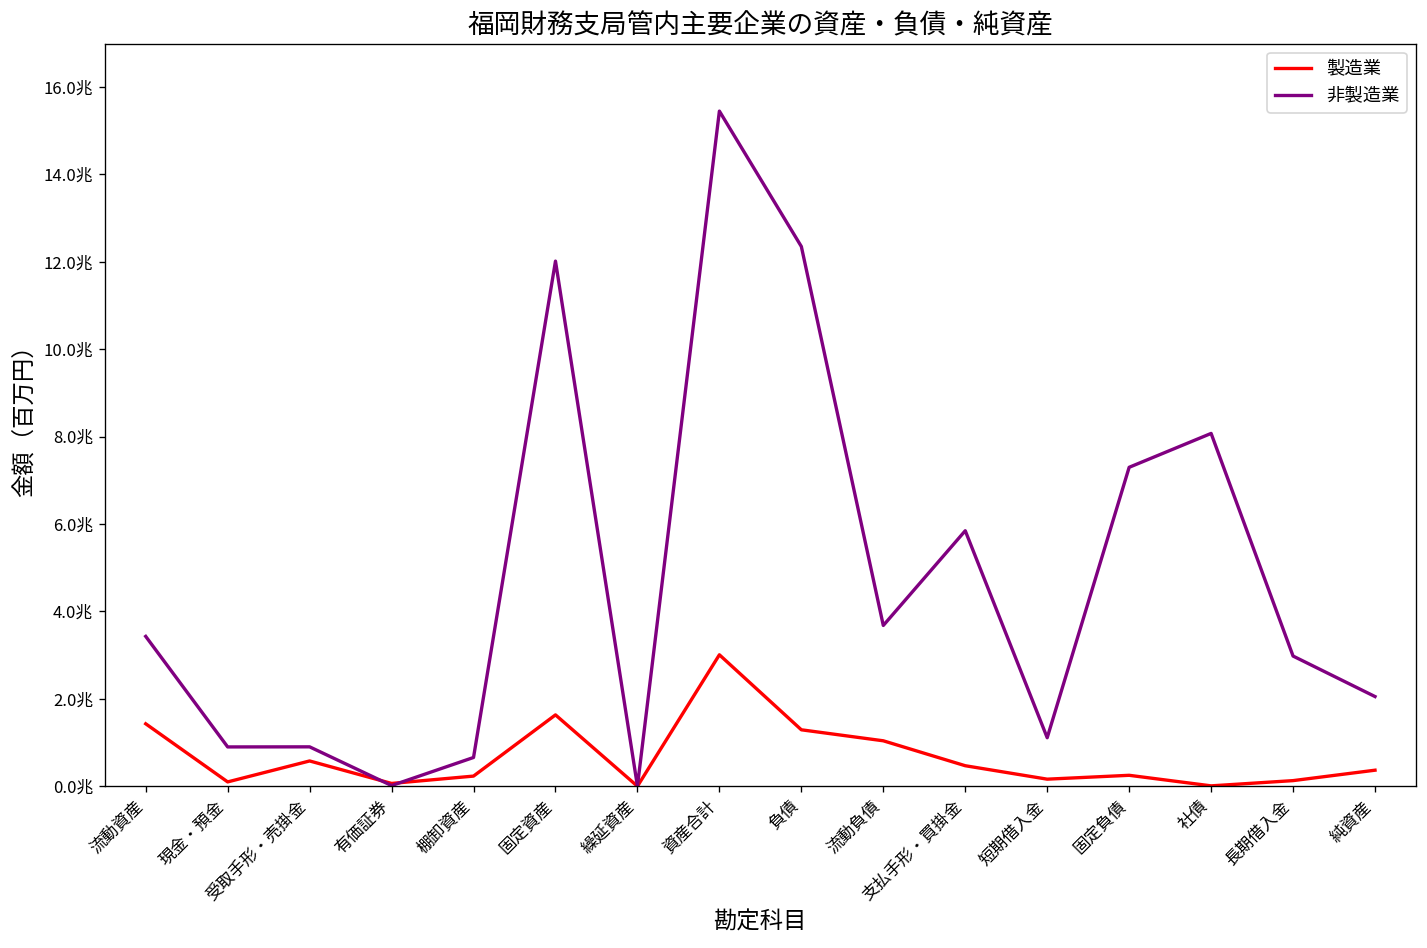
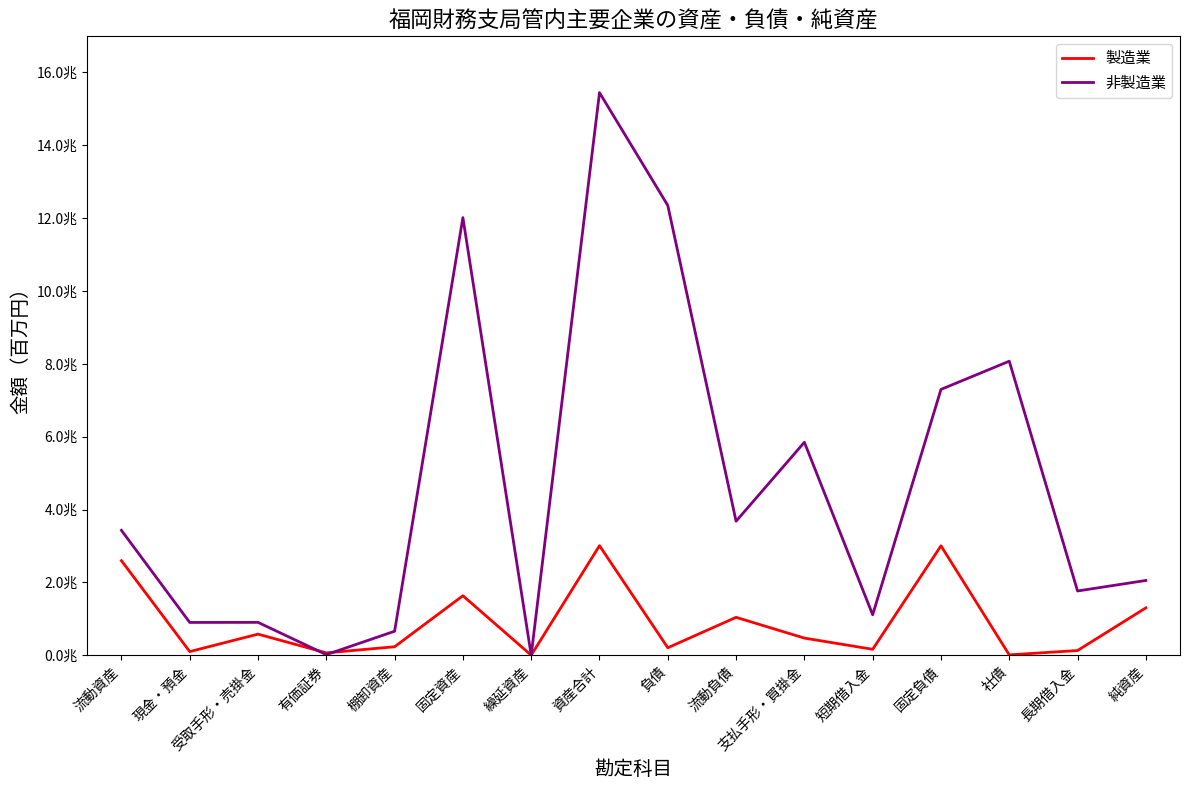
  {
    "製造業": {
-     "流動資産": "1.4兆",
+     "流動資産": "2.6兆",
      "現金・預金": "0.1兆",
      "受取手形・売掛金": "0.6兆",
      "棚卸資産": "0.2兆",
      "固定資産": "1.6兆",
      "資産合計": "3.0兆",
-     "負債": "1.3兆",
+     "負債": "0.2兆",
      "流動負債": "1.0兆",
      "支払手形・買掛金": "0.5兆",
      "短期借入金": "0.2兆",
-     "固定負債": "0.3兆",
+     "固定負債": "3.0兆",
      "社債": "0.0兆",
      "長期借入金": "0.1兆",
-     "純資産": "0.4兆"
+     "純資産": "1.3兆"
    },
    "非製造業": {
      "流動資産": "3.4兆",
      "現金・預金": "0.9兆",
      "受取手形・売掛金": "0.9兆",
      "棚卸資産": "0.7兆",
      "固定資産": "12.0兆",
      "資産合計": "15.4兆",
      "負債": "12.3兆",
      "流動負債": "3.7兆",
      "支払手形・買掛金": "5.8兆",
      "短期借入金": "1.1兆",
      "固定負債": "7.3兆",
      "社債": "8.1兆",
-     "長期借入金": "3.0兆",
+     "長期借入金": "1.8兆",
      "純資産": "2.1兆"
    }
  }
